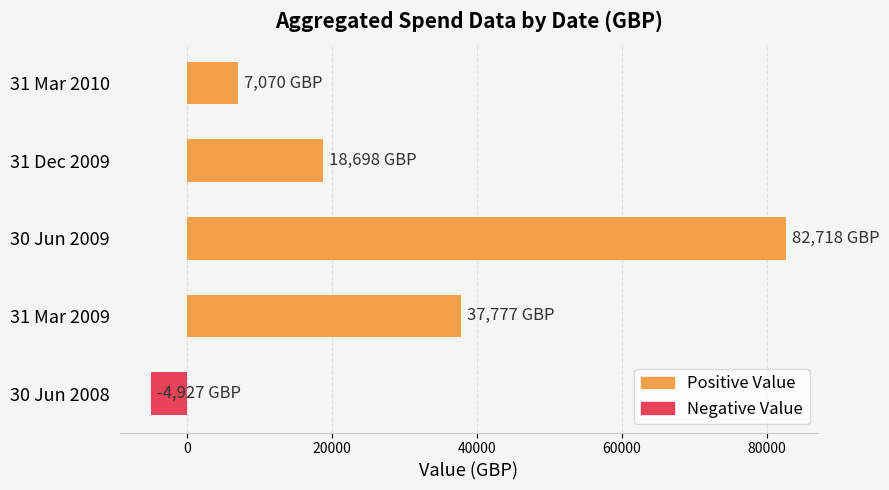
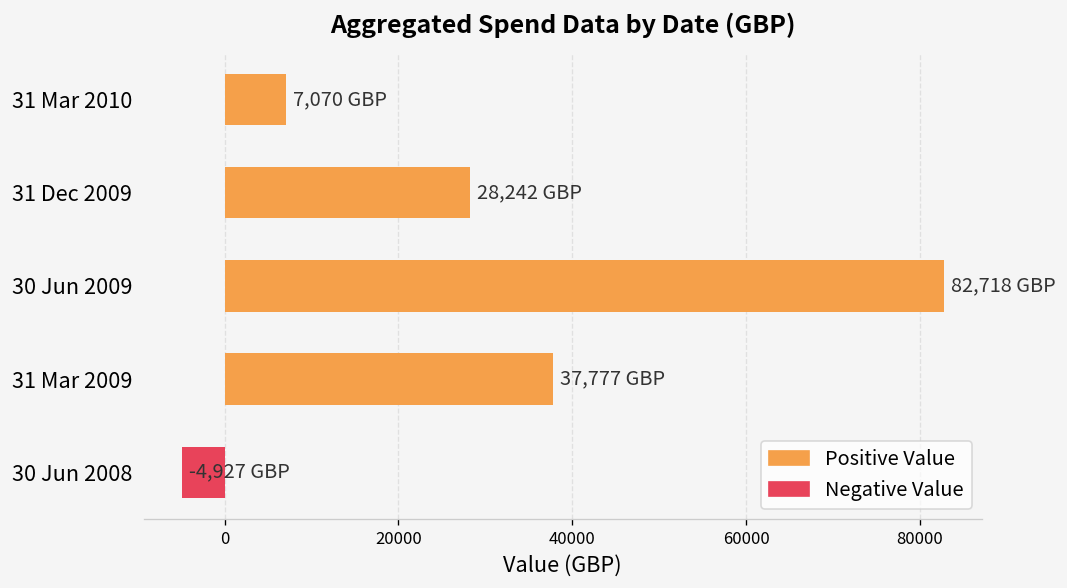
  {
    "31 Mar 2010": "7,070",
-   "31 Dec 2009": "18,698",
+   "31 Dec 2009": "28,242",
    "30 Jun 2009": "82,718",
    "31 Mar 2009": "37,777",
    "30 Jun 2008": "-4,927"
  }
